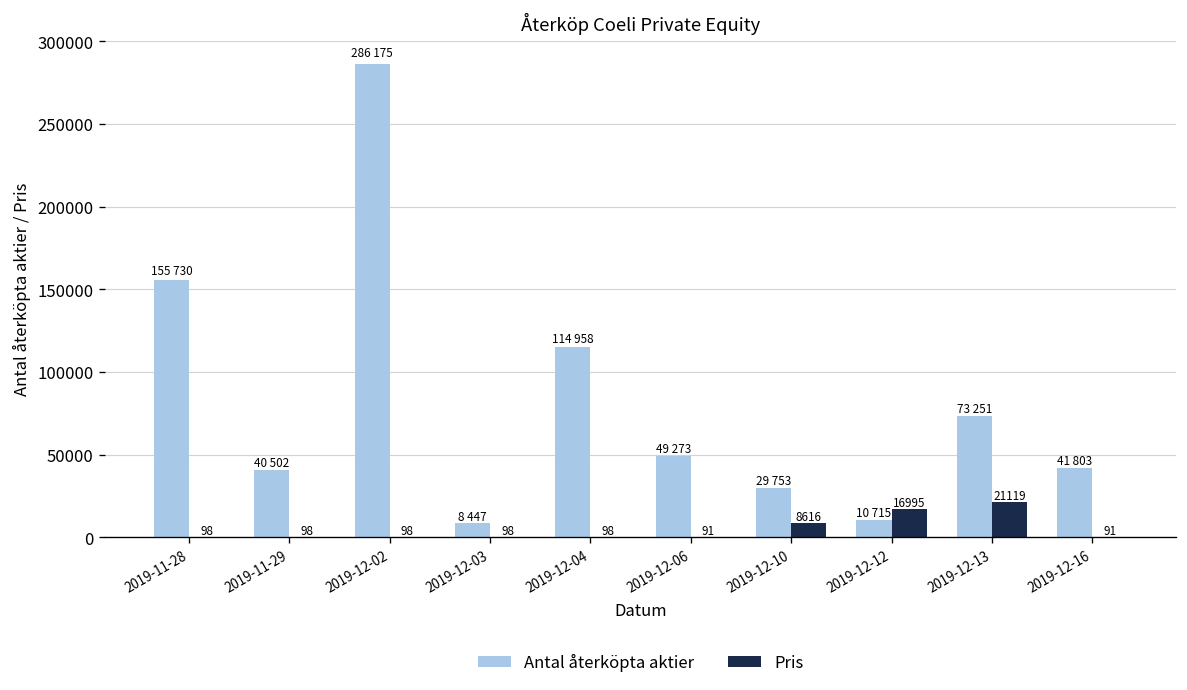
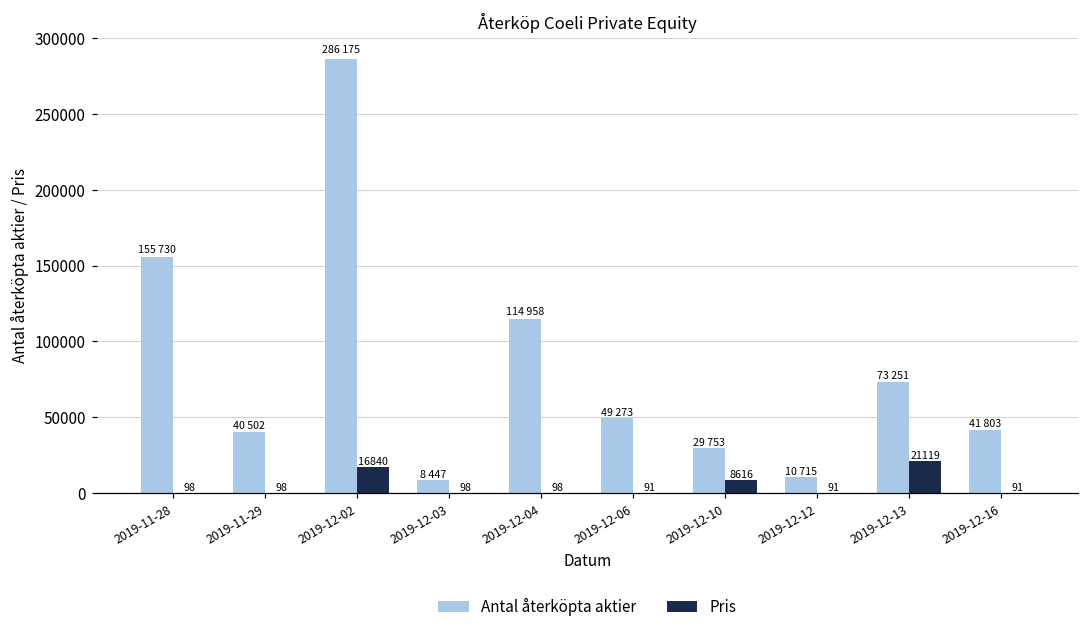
  {
    "Pris": {
      "2019-11-28": 98,
      "2019-11-29": 98,
-     "2019-12-02": 98,
+     "2019-12-02": 16840,
      "2019-12-03": 98,
      "2019-12-04": 98,
      "2019-12-06": 91,
      "2019-12-10": 8616,
-     "2019-12-12": 16995,
+     "2019-12-12": 91,
      "2019-12-13": 21119,
      "2019-12-16": 91
    }
  }
